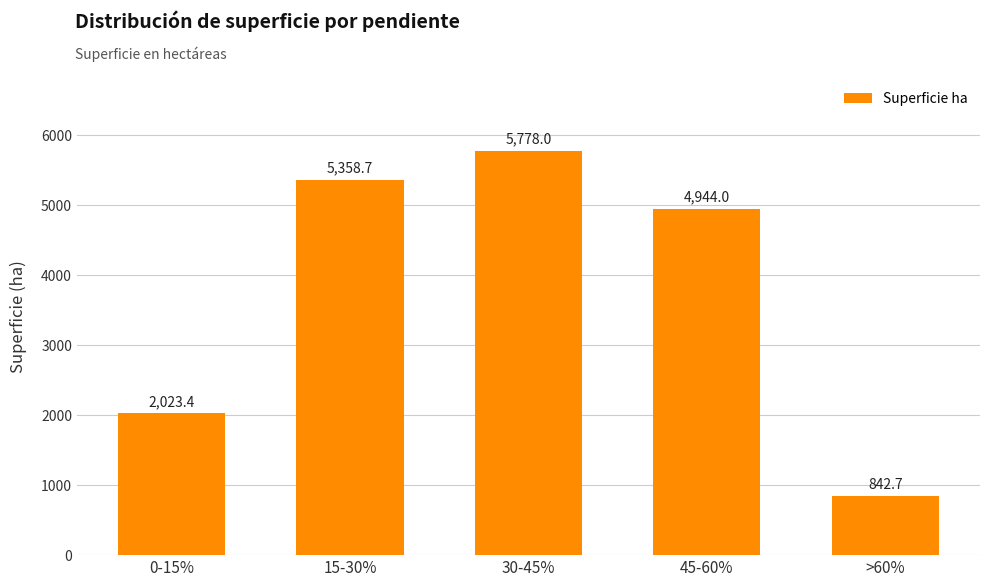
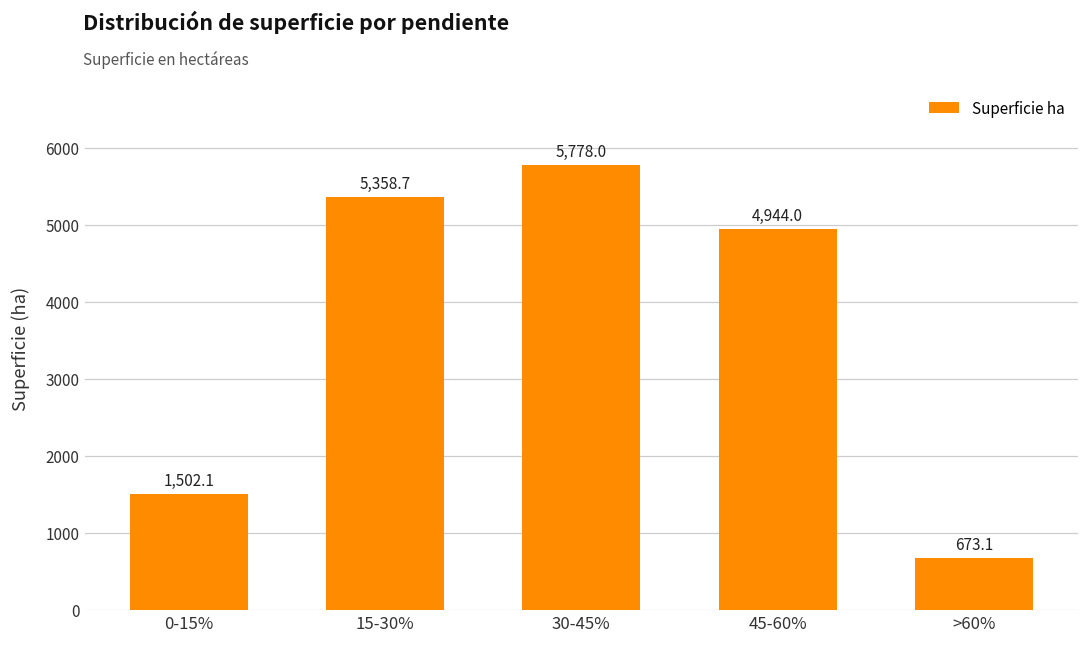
  {
-   "0-15%": "2,023.4",
+   "0-15%": "1,502.1",
    "15-30%": "5,358.7",
    "30-45%": "5,778.0",
    "45-60%": "4,944.0",
-   ">60%": "842.7"
+   ">60%": "673.1"
  }
